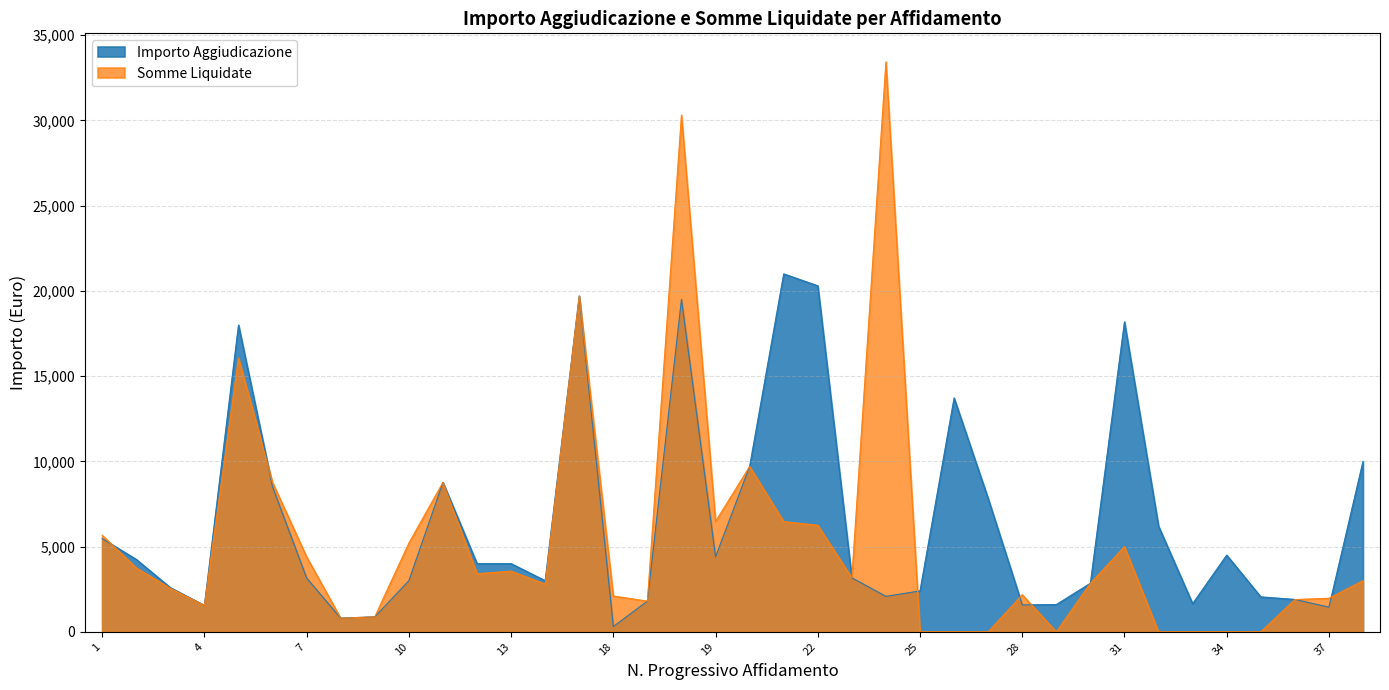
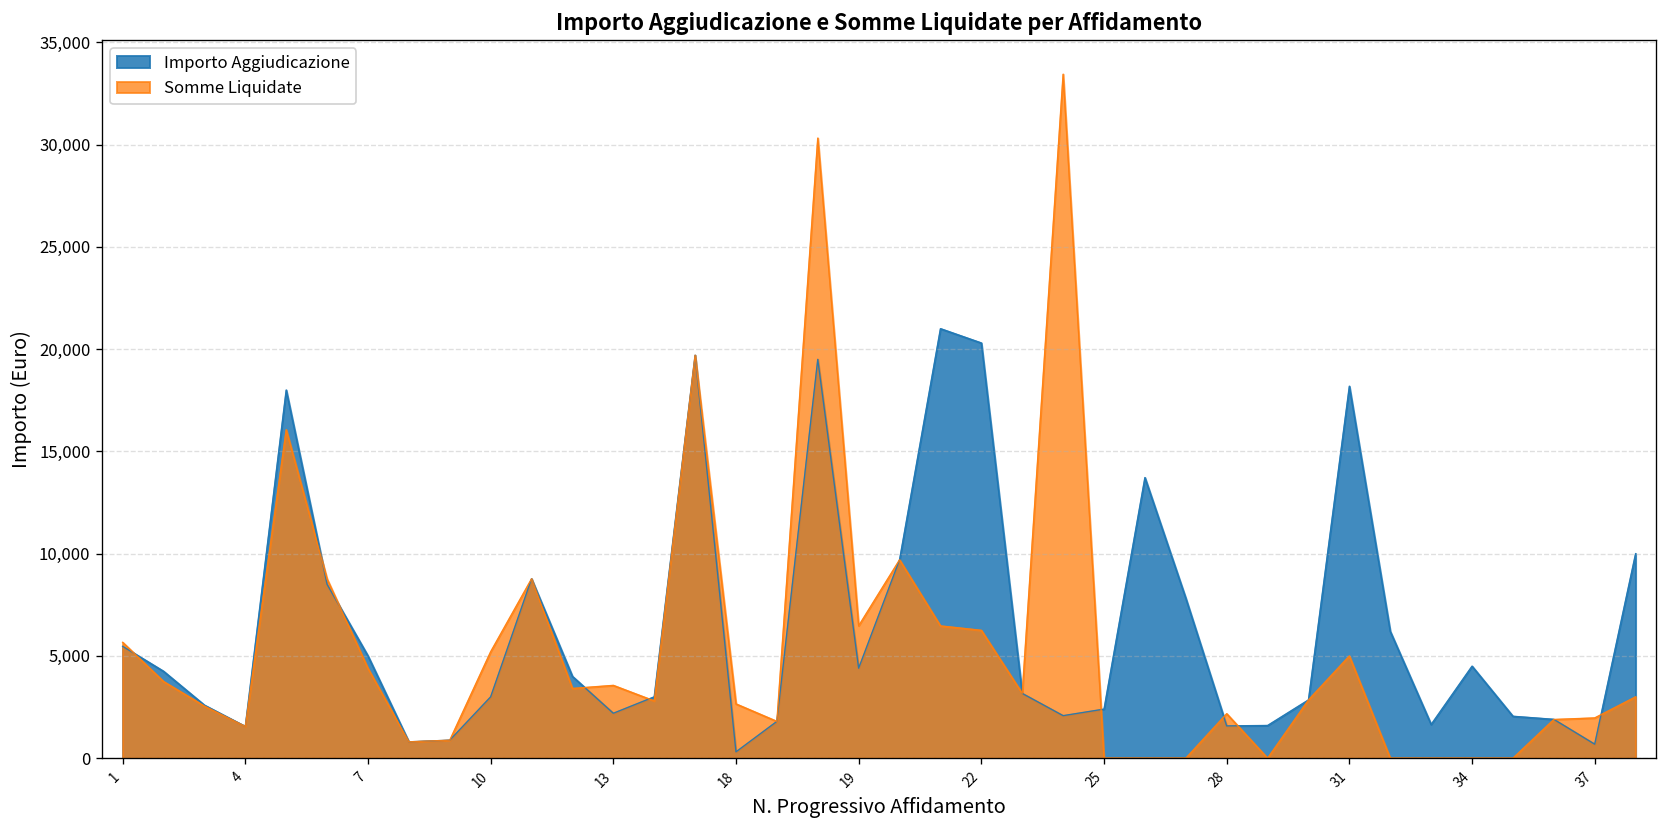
  {
    "Importo Aggiudicazione": {
      "1": "5,500",
-     "7": "3,200",
+     "7": "5,000",
      "10": "3,000",
-     "13": "4,000",
+     "13": "2,200",
      "18": "300",
      "19": "4,400",
      "22": "20,300",
      "25": "2,400",
      "28": "1,600",
      "31": "18,200",
      "34": "4,500",
-     "37": "1,500"
+     "37": "700"
    },
    "Somme Liquidate": {
      "1": "5,700",
      "7": "4,400",
      "10": "5,200",
      "13": "3,600",
-     "18": "2,100",
+     "18": "2,700",
      "19": "6,500",
      "22": "6,300",
      "25": "0",
      "28": "2,200",
      "31": "5,000",
      "34": "0",
      "37": "2,000"
    }
  }
